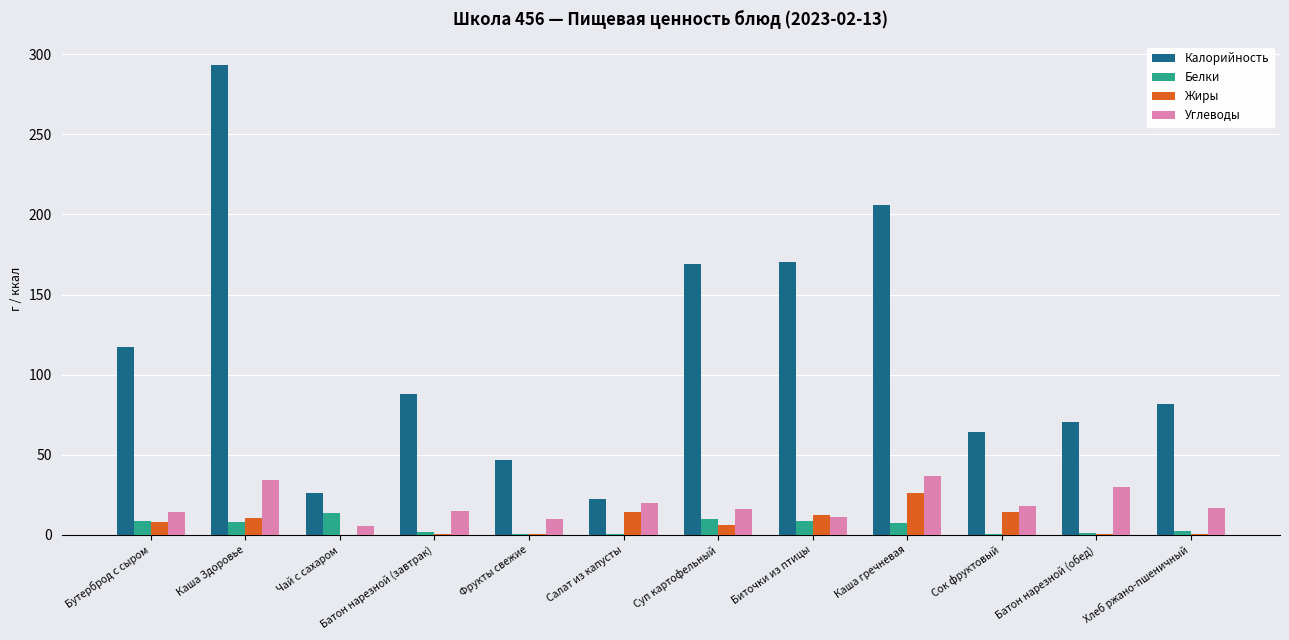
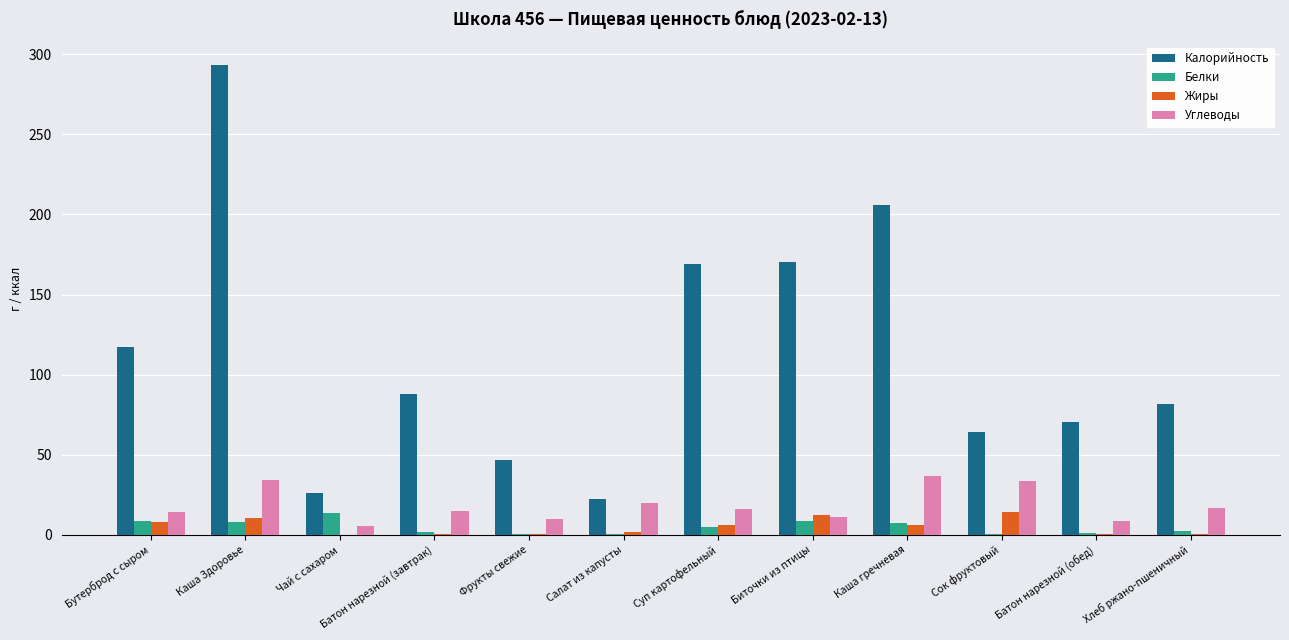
  {
    "Калорийность": {
      "Бутерброд с сыром": 117,
      "Каша Здоровье": 293,
      "Чай с сахаром": 26,
      "Батон нарезной (завтрак)": 88,
      "Фрукты свежие": 47,
      "Салат из капусты": 22,
      "Суп картофельный": 169,
      "Биточки из птицы": 170,
      "Каша гречневая": 206,
      "Сок фруктовый": 64,
      "Батон нарезной (обед)": 70,
      "Хлеб ржано-пшеничный": 82
    },
    "Белки": {
      "Бутерброд с сыром": 9,
      "Каша Здоровье": 8,
      "Чай с сахаром": 14,
      "Батон нарезной (завтрак)": 2,
-     "Суп картофельный": 10,
+     "Суп картофельный": 5,
      "Биточки из птицы": 9,
      "Каша гречневая": 8,
      "Хлеб ржано-пшеничный": 3
    },
    "Жиры": {
      "Бутерброд с сыром": 8,
      "Каша Здоровье": 10,
-     "Салат из капусты": 14,
+     "Салат из капусты": 2,
      "Суп картофельный": 6,
      "Биточки из птицы": 12,
-     "Каша гречневая": 27,
+     "Каша гречневая": 6,
      "Сок фруктовый": 14
    },
    "Углеводы": {
      "Бутерброд с сыром": 15,
      "Каша Здоровье": 35,
      "Чай с сахаром": 6,
      "Батон нарезной (завтрак)": 15,
      "Фрукты свежие": 10,
      "Салат из капусты": 20,
      "Суп картофельный": 16,
      "Биточки из птицы": 11,
      "Каша гречневая": 37,
-     "Сок фруктовый": 18,
-     "Батон нарезной (обед)": 30,
+     "Сок фруктовый": 34,
+     "Батон нарезной (обед)": 9,
      "Хлеб ржано-пшеничный": 17
    }
  }
